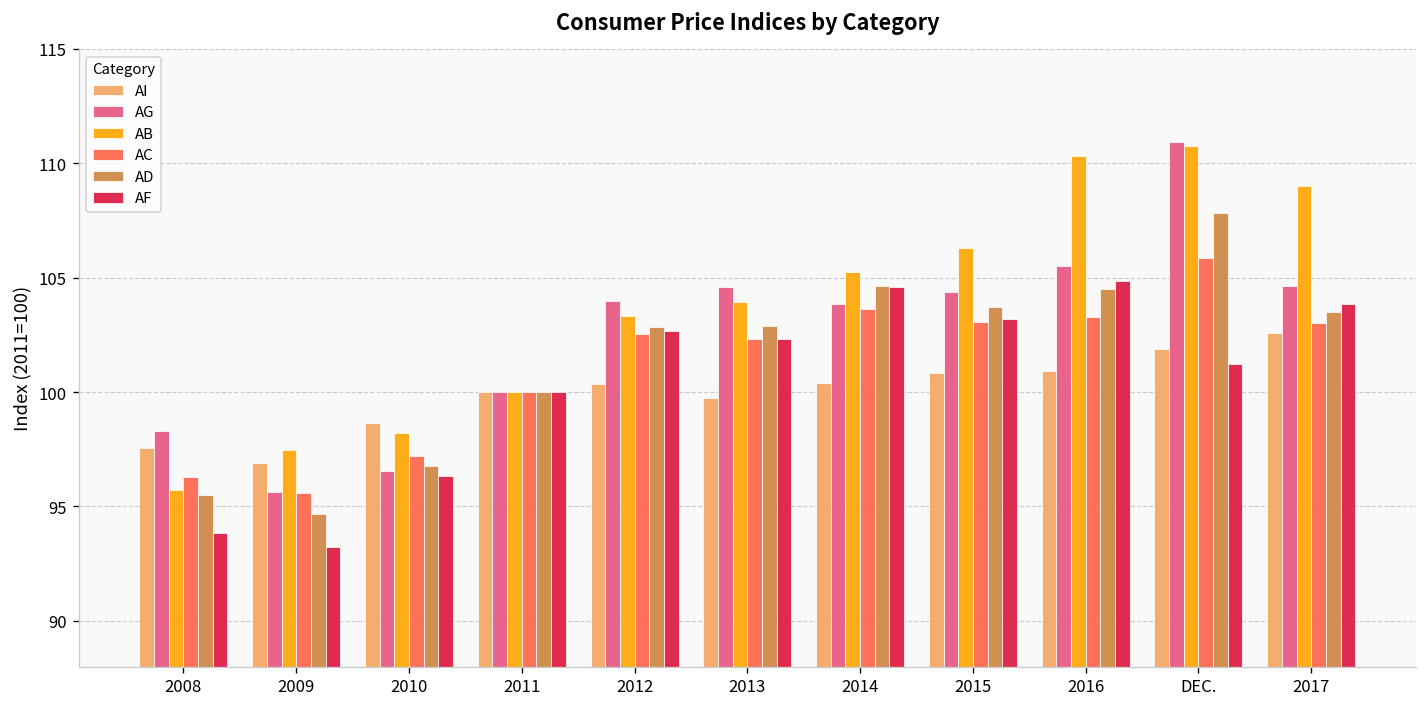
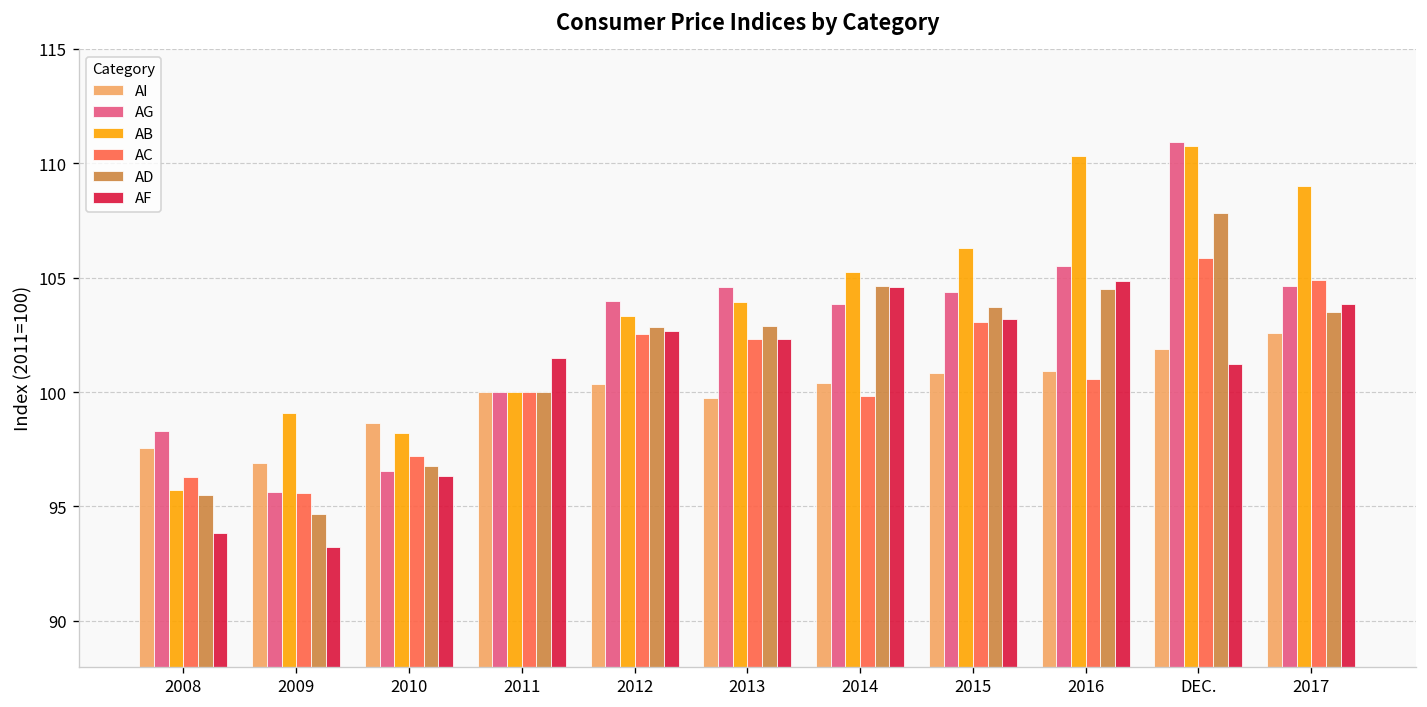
  {
    "AG": {
      "2008": 98.3,
      "2009": 95.6,
      "2010": 96.6,
      "2011": 100.0,
      "2012": 104.0,
      "2013": 104.6,
      "2014": 103.8,
      "2015": 104.4,
      "2016": 105.5,
      "DEC.": 110.9,
      "2017": 104.6
    },
    "AB": {
      "2008": 95.7,
-     "2009": 97.5,
+     "2009": 99.1,
      "2010": 98.2,
      "2011": 100.0,
      "2012": 103.3,
      "2013": 104.0,
      "2014": 105.2,
      "2015": 106.3,
      "2016": 110.3,
      "DEC.": 110.8,
      "2017": 109.0
    },
    "AC": {
      "2008": 96.3,
      "2009": 95.6,
      "2010": 97.2,
      "2011": 100.0,
      "2012": 102.5,
      "2013": 102.3,
-     "2014": 103.6,
+     "2014": 99.8,
      "2015": 103.1,
-     "2016": 103.3,
+     "2016": 100.6,
      "DEC.": 105.9,
-     "2017": 103.0
+     "2017": 104.9
    },
    "AF": {
      "2008": 93.8,
      "2009": 93.2,
      "2010": 96.3,
-     "2011": 100.0,
+     "2011": 101.5,
      "2012": 102.7,
      "2013": 102.3,
      "2014": 104.6,
      "2015": 103.2,
      "2016": 104.9,
      "DEC.": 101.2,
      "2017": 103.9
    }
  }
